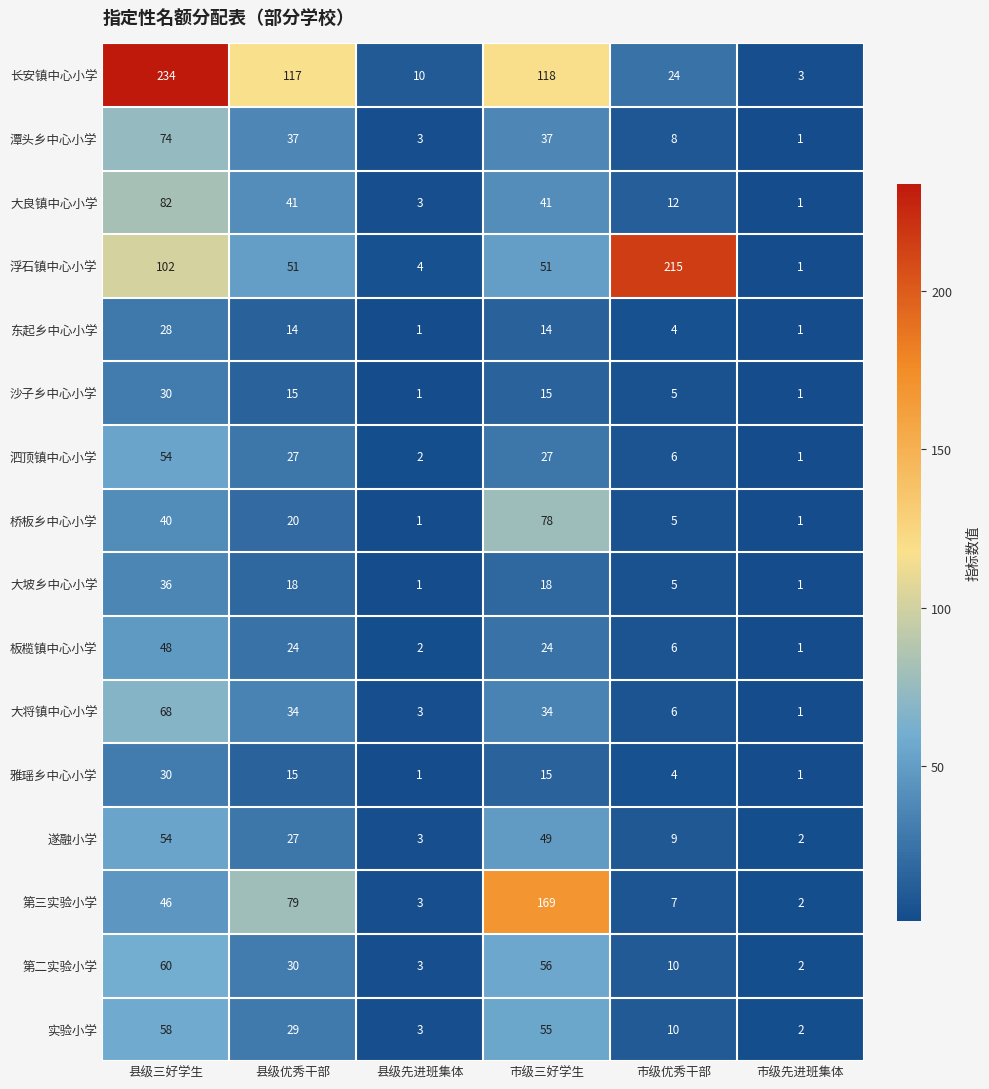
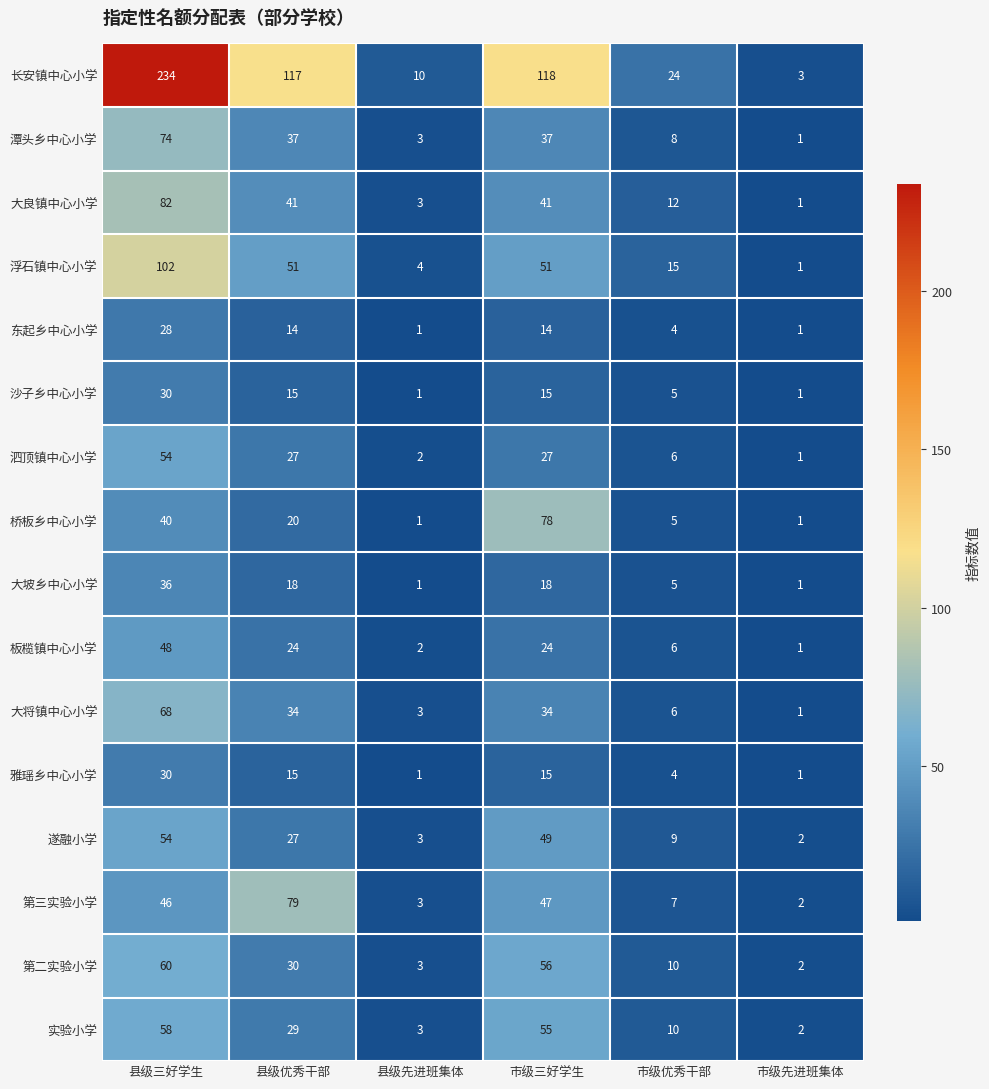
  {
    "长安镇中心小学": {
      "县级三好学生": 234,
      "县级优秀干部": 117,
      "县级先进班集体": 10,
      "市级三好学生": 118,
      "市级优秀干部": 24,
      "市级先进班集体": 3
    },
    "潭头乡中心小学": {
      "县级三好学生": 74,
      "县级优秀干部": 37,
      "县级先进班集体": 3,
      "市级三好学生": 37,
      "市级优秀干部": 8,
      "市级先进班集体": 1
    },
    "大良镇中心小学": {
      "县级三好学生": 82,
      "县级优秀干部": 41,
      "县级先进班集体": 3,
      "市级三好学生": 41,
      "市级优秀干部": 12,
      "市级先进班集体": 1
    },
    "浮石镇中心小学": {
      "县级三好学生": 102,
      "县级优秀干部": 51,
      "县级先进班集体": 4,
      "市级三好学生": 51,
-     "市级优秀干部": 215,
+     "市级优秀干部": 15,
      "市级先进班集体": 1
    },
    "东起乡中心小学": {
      "县级三好学生": 28,
      "县级优秀干部": 14,
      "县级先进班集体": 1,
      "市级三好学生": 14,
      "市级优秀干部": 4,
      "市级先进班集体": 1
    },
    "沙子乡中心小学": {
      "县级三好学生": 30,
      "县级优秀干部": 15,
      "县级先进班集体": 1,
      "市级三好学生": 15,
      "市级优秀干部": 5,
      "市级先进班集体": 1
    },
    "泗顶镇中心小学": {
      "县级三好学生": 54,
      "县级优秀干部": 27,
      "县级先进班集体": 2,
      "市级三好学生": 27,
      "市级优秀干部": 6,
      "市级先进班集体": 1
    },
    "桥板乡中心小学": {
      "县级三好学生": 40,
      "县级优秀干部": 20,
      "县级先进班集体": 1,
      "市级三好学生": 78,
      "市级优秀干部": 5,
      "市级先进班集体": 1
    },
    "大坡乡中心小学": {
      "县级三好学生": 36,
      "县级优秀干部": 18,
      "县级先进班集体": 1,
      "市级三好学生": 18,
      "市级优秀干部": 5,
      "市级先进班集体": 1
    },
    "板榄镇中心小学": {
      "县级三好学生": 48,
      "县级优秀干部": 24,
      "县级先进班集体": 2,
      "市级三好学生": 24,
      "市级优秀干部": 6,
      "市级先进班集体": 1
    },
    "大将镇中心小学": {
      "县级三好学生": 68,
      "县级优秀干部": 34,
      "县级先进班集体": 3,
      "市级三好学生": 34,
      "市级优秀干部": 6,
      "市级先进班集体": 1
    },
    "雅瑶乡中心小学": {
      "县级三好学生": 30,
      "县级优秀干部": 15,
      "县级先进班集体": 1,
      "市级三好学生": 15,
      "市级优秀干部": 4,
      "市级先进班集体": 1
    },
    "遂融小学": {
      "县级三好学生": 54,
      "县级优秀干部": 27,
      "县级先进班集体": 3,
      "市级三好学生": 49,
      "市级优秀干部": 9,
      "市级先进班集体": 2
    },
    "第三实验小学": {
      "县级三好学生": 46,
      "县级优秀干部": 79,
      "县级先进班集体": 3,
-     "市级三好学生": 169,
+     "市级三好学生": 47,
      "市级优秀干部": 7,
      "市级先进班集体": 2
    },
    "第二实验小学": {
      "县级三好学生": 60,
      "县级优秀干部": 30,
      "县级先进班集体": 3,
      "市级三好学生": 56,
      "市级优秀干部": 10,
      "市级先进班集体": 2
    },
    "实验小学": {
      "县级三好学生": 58,
      "县级优秀干部": 29,
      "县级先进班集体": 3,
      "市级三好学生": 55,
      "市级优秀干部": 10,
      "市级先进班集体": 2
    }
  }
